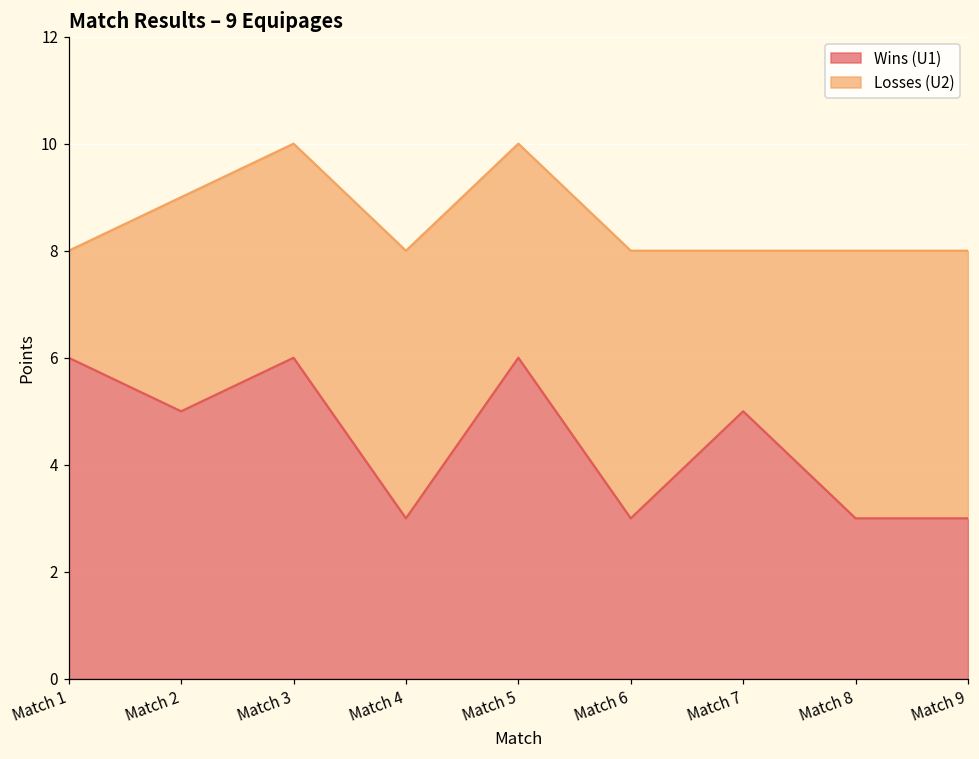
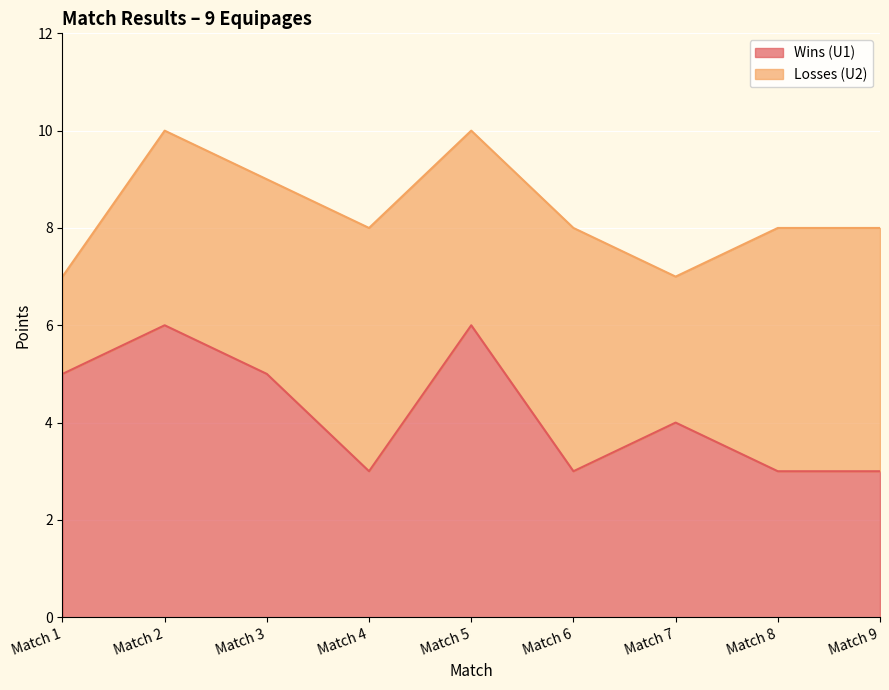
  {
    "Wins (U1)": {
-     "Match 1": 6,
-     "Match 2": 5,
-     "Match 3": 6,
+     "Match 1": 5,
+     "Match 2": 6,
+     "Match 3": 5,
      "Match 4": 3,
      "Match 5": 6,
      "Match 6": 3,
-     "Match 7": 5,
+     "Match 7": 4,
      "Match 8": 3,
      "Match 9": 3
    },
    "Losses (U2)": {
      "Match 1": 2,
      "Match 2": 4,
      "Match 3": 4,
      "Match 4": 5,
      "Match 5": 4,
      "Match 6": 5,
      "Match 7": 3,
      "Match 8": 5,
      "Match 9": 5
    }
  }
